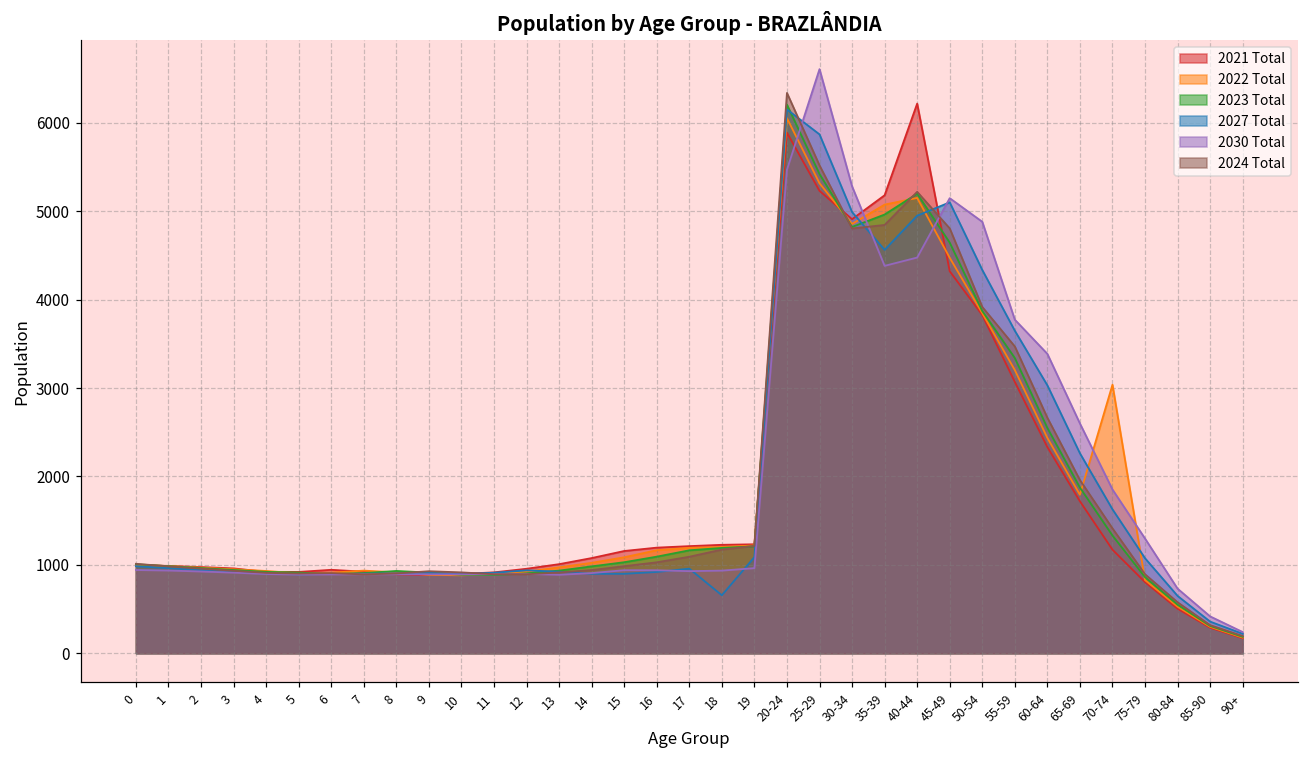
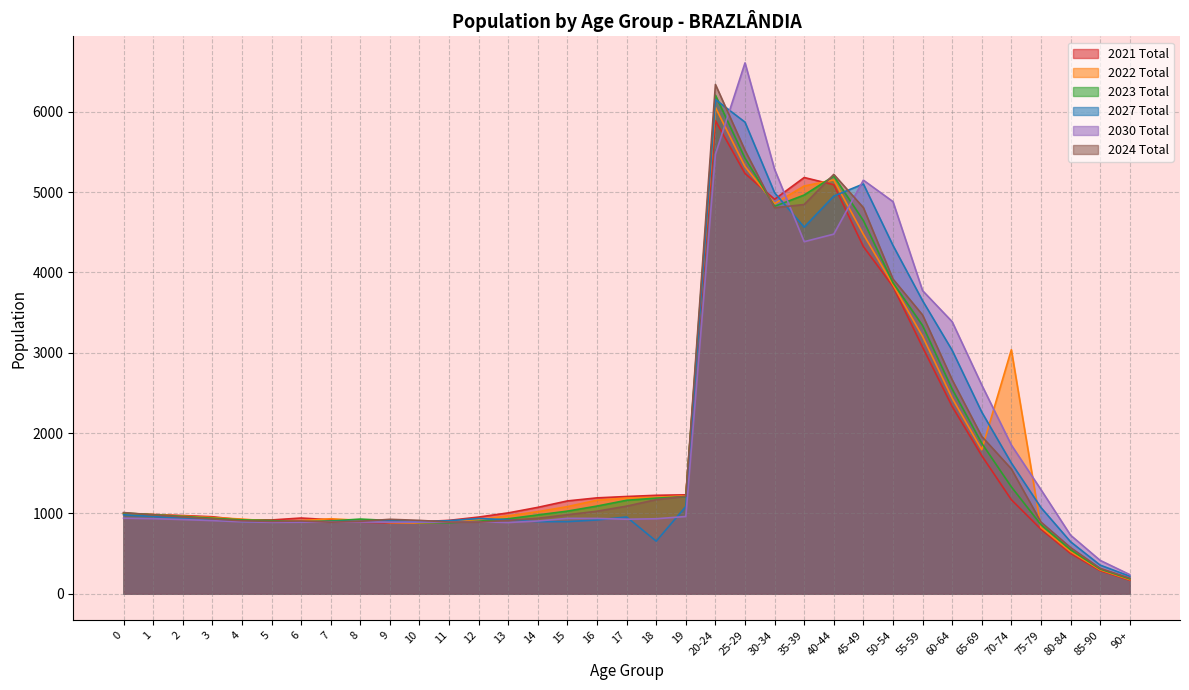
  {
    "2021 Total": {
      "6": 900,
      "13": 1000,
      "14": 1100,
      "15": 1200,
      "20-24": 5900,
      "25-29": 5200,
      "30-34": 4900,
      "35-39": 5200,
-     "40-44": 6200,
+     "40-44": 5100,
      "45-49": 4300,
      "55-59": 3100,
      "60-64": 2300,
      "65-69": 1700,
      "70-74": 1200
    },
    "2022 Total": {
      "13": 1000,
      "14": 1000,
      "15": 1100,
      "20-24": 6100,
      "25-29": 5300,
      "30-34": 4900,
      "35-39": 5100,
      "40-44": 5200,
      "45-49": 4500,
      "55-59": 3200,
      "60-64": 2400,
      "65-69": 1800,
      "70-74": 3000
    },
    "2023 Total": {
      "14": 1000,
      "15": 1000,
      "16": 1100,
      "20-24": 6200,
      "25-29": 5400,
      "35-39": 5000,
      "45-49": 4600,
      "55-59": 3300,
      "60-64": 2500,
      "65-69": 1900,
      "70-74": 1300,
      "75-79": 900
    },
    "2027 Total": {
      "15": 900,
      "18": 700,
      "19": 1100,
      "20-24": 6200,
      "25-29": 5900,
      "30-34": 5000,
      "35-39": 4600,
      "40-44": 5000,
      "45-49": 5100,
      "50-54": 4300,
      "55-59": 3600,
      "60-64": 3000,
      "65-69": 2300,
      "70-74": 1600,
      "75-79": 1100,
      "80-84": 600,
      "85-90": 400
    },
    "2030 Total": {
      "0": 900,
      "15": 900,
      "18": 900,
      "19": 1000,
      "20-24": 5500,
      "25-29": 6600,
      "30-34": 5300,
      "35-39": 4400,
      "40-44": 4500,
      "45-49": 5100,
      "50-54": 4900,
      "55-59": 3800,
      "60-64": 3400,
      "65-69": 2600,
      "70-74": 1900,
      "75-79": 1300,
      "80-84": 700,
      "85-90": 400
    },
    "2024 Total": {
      "14": 900,
      "15": 1000,
      "16": 1000,
      "17": 1100,
      "20-24": 6300,
      "25-29": 5500,
      "35-39": 4800,
      "45-49": 4800,
      "50-54": 3900,
      "55-59": 3500,
      "60-64": 2700,
      "65-69": 2000,
-     "70-74": 1400,
+     "70-74": 1600,
      "75-79": 900
    }
  }
